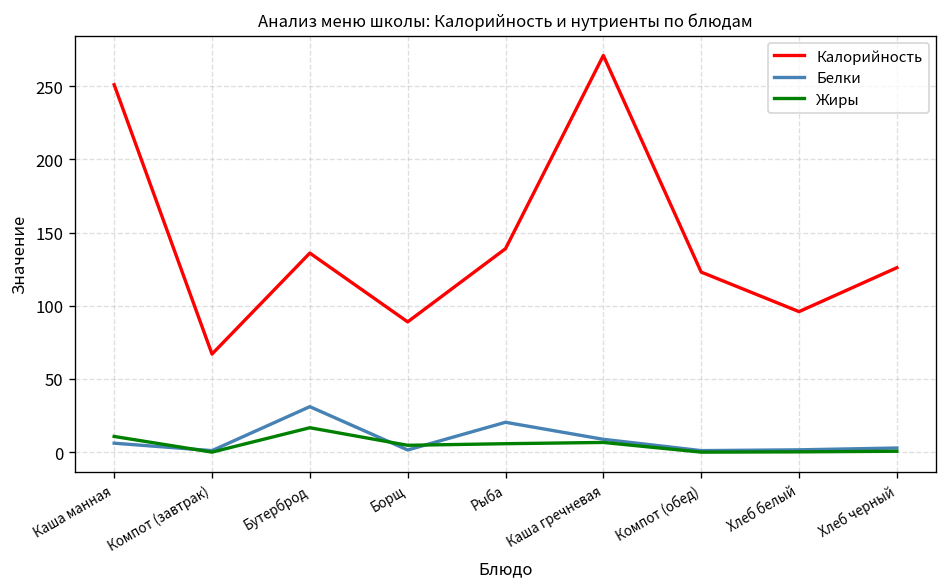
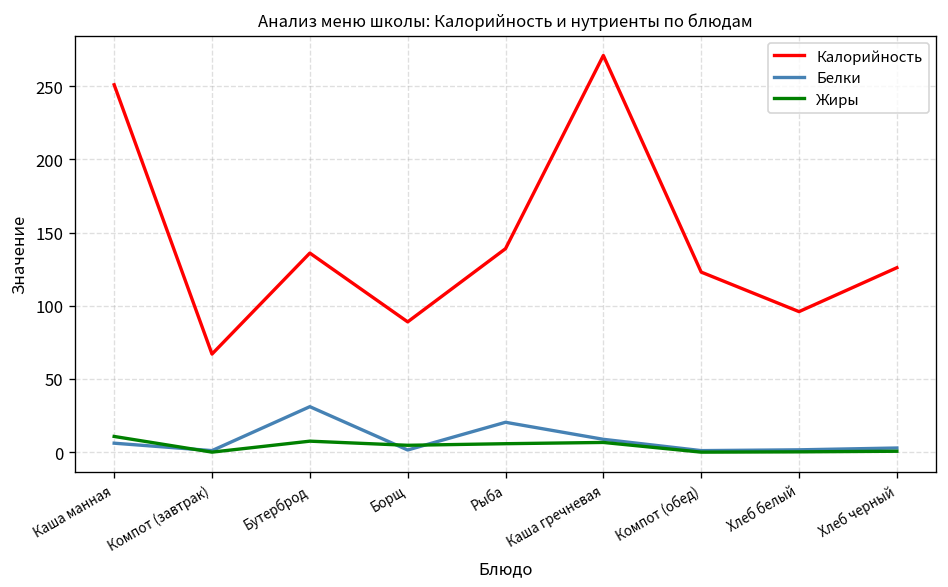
  {
    "Калорийность": {
      "Каша манная": 251,
      "Компот (завтрак)": 67,
      "Бутерброд": 136,
      "Борщ": 89,
      "Рыба": 139,
      "Каша гречневая": 271,
      "Компот (обед)": 123,
      "Хлеб белый": 96,
      "Хлеб черный": 126
    },
    "Белки": {
      "Каша манная": 6,
      "Бутерброд": 31,
      "Борщ": 1,
      "Рыба": 20,
      "Каша гречневая": 9,
      "Хлеб черный": 3
    },
    "Жиры": {
      "Каша манная": 11,
-     "Бутерброд": 17,
+     "Бутерброд": 7,
      "Борщ": 5,
      "Рыба": 6,
      "Каша гречневая": 7,
      "Хлеб черный": 1
    }
  }
